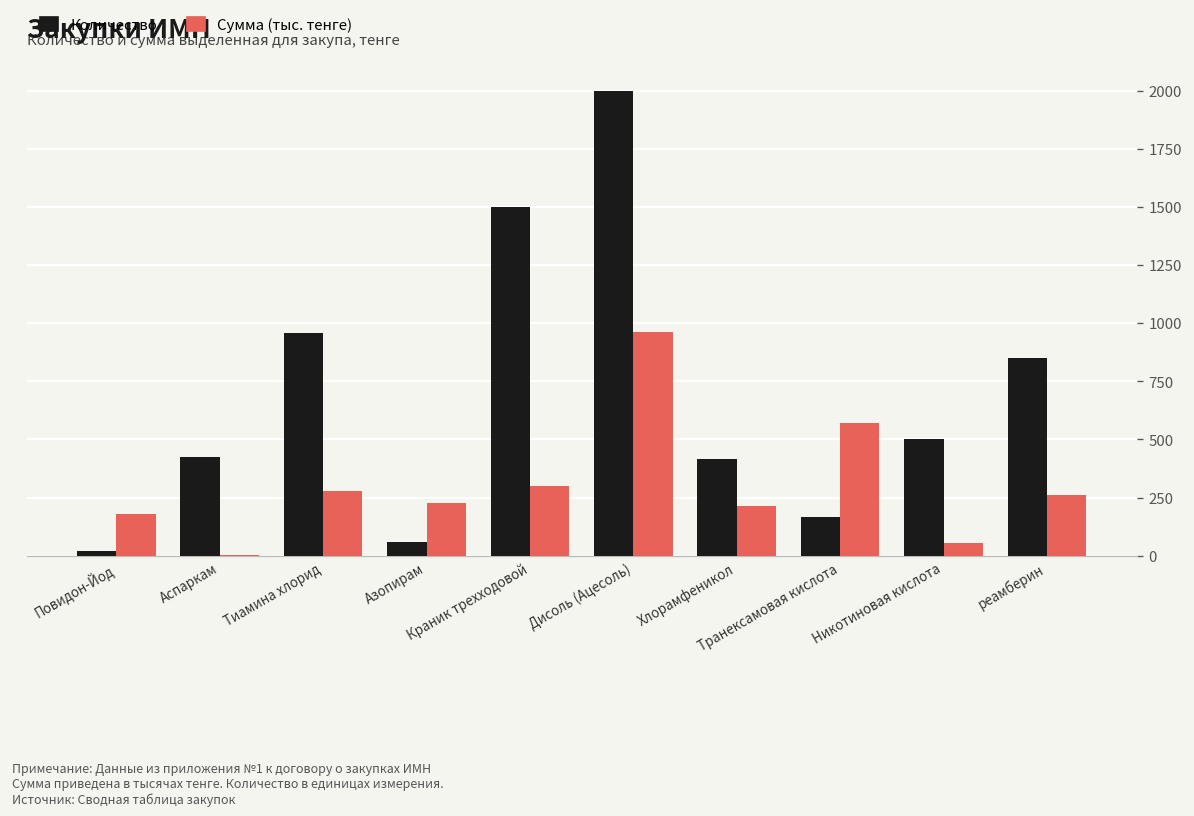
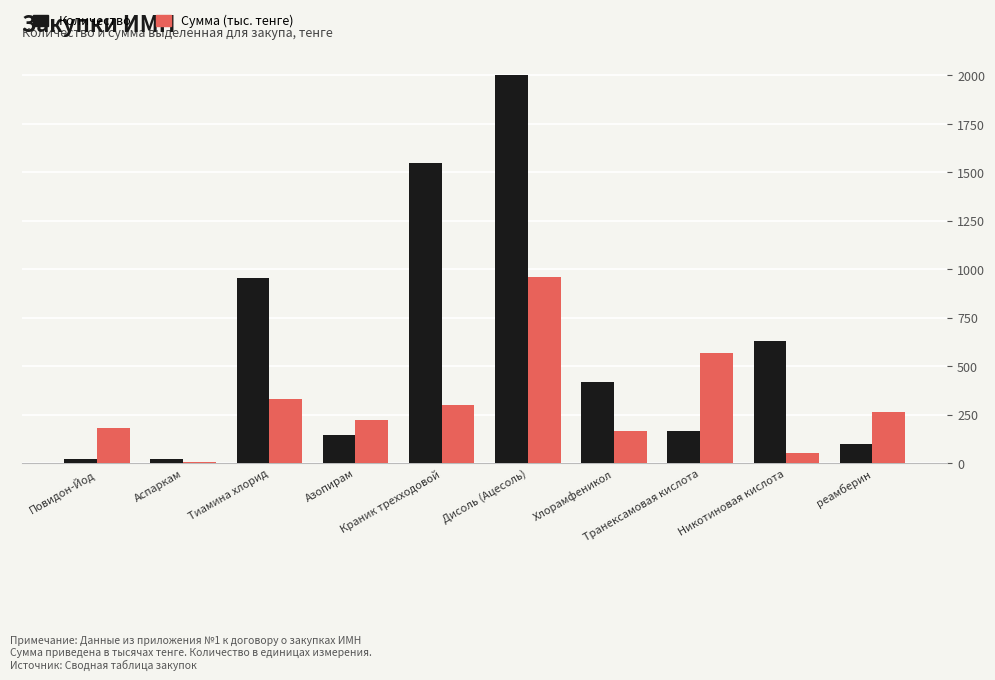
  {
    "Количество": {
      "Повидон-Йод": 20,
-     "Аспаркам": 420,
+     "Аспаркам": 20,
      "Тиамина хлорид": 960,
-     "Азопирам": 60,
-     "Краник трехходовой": 1500,
+     "Азопирам": 150,
+     "Краник трехходовой": 1550,
      "Дисоль (Ацесоль)": 2000,
      "Хлорамфеникол": 420,
      "Транексамовая кислота": 170,
-     "Никотиновая кислота": 500,
-     "реамберин": 850
+     "Никотиновая кислота": 630,
+     "реамберин": 100
    },
    "Сумма (тыс. тенге)": {
      "Повидон-Йод": 180,
-     "Тиамина хлорид": 280,
+     "Тиамина хлорид": 330,
      "Азопирам": 230,
      "Краник трехходовой": 300,
      "Дисоль (Ацесоль)": 960,
-     "Хлорамфеникол": 210,
+     "Хлорамфеникол": 170,
      "Транексамовая кислота": 570,
      "Никотиновая кислота": 50,
      "реамберин": 260
    }
  }
